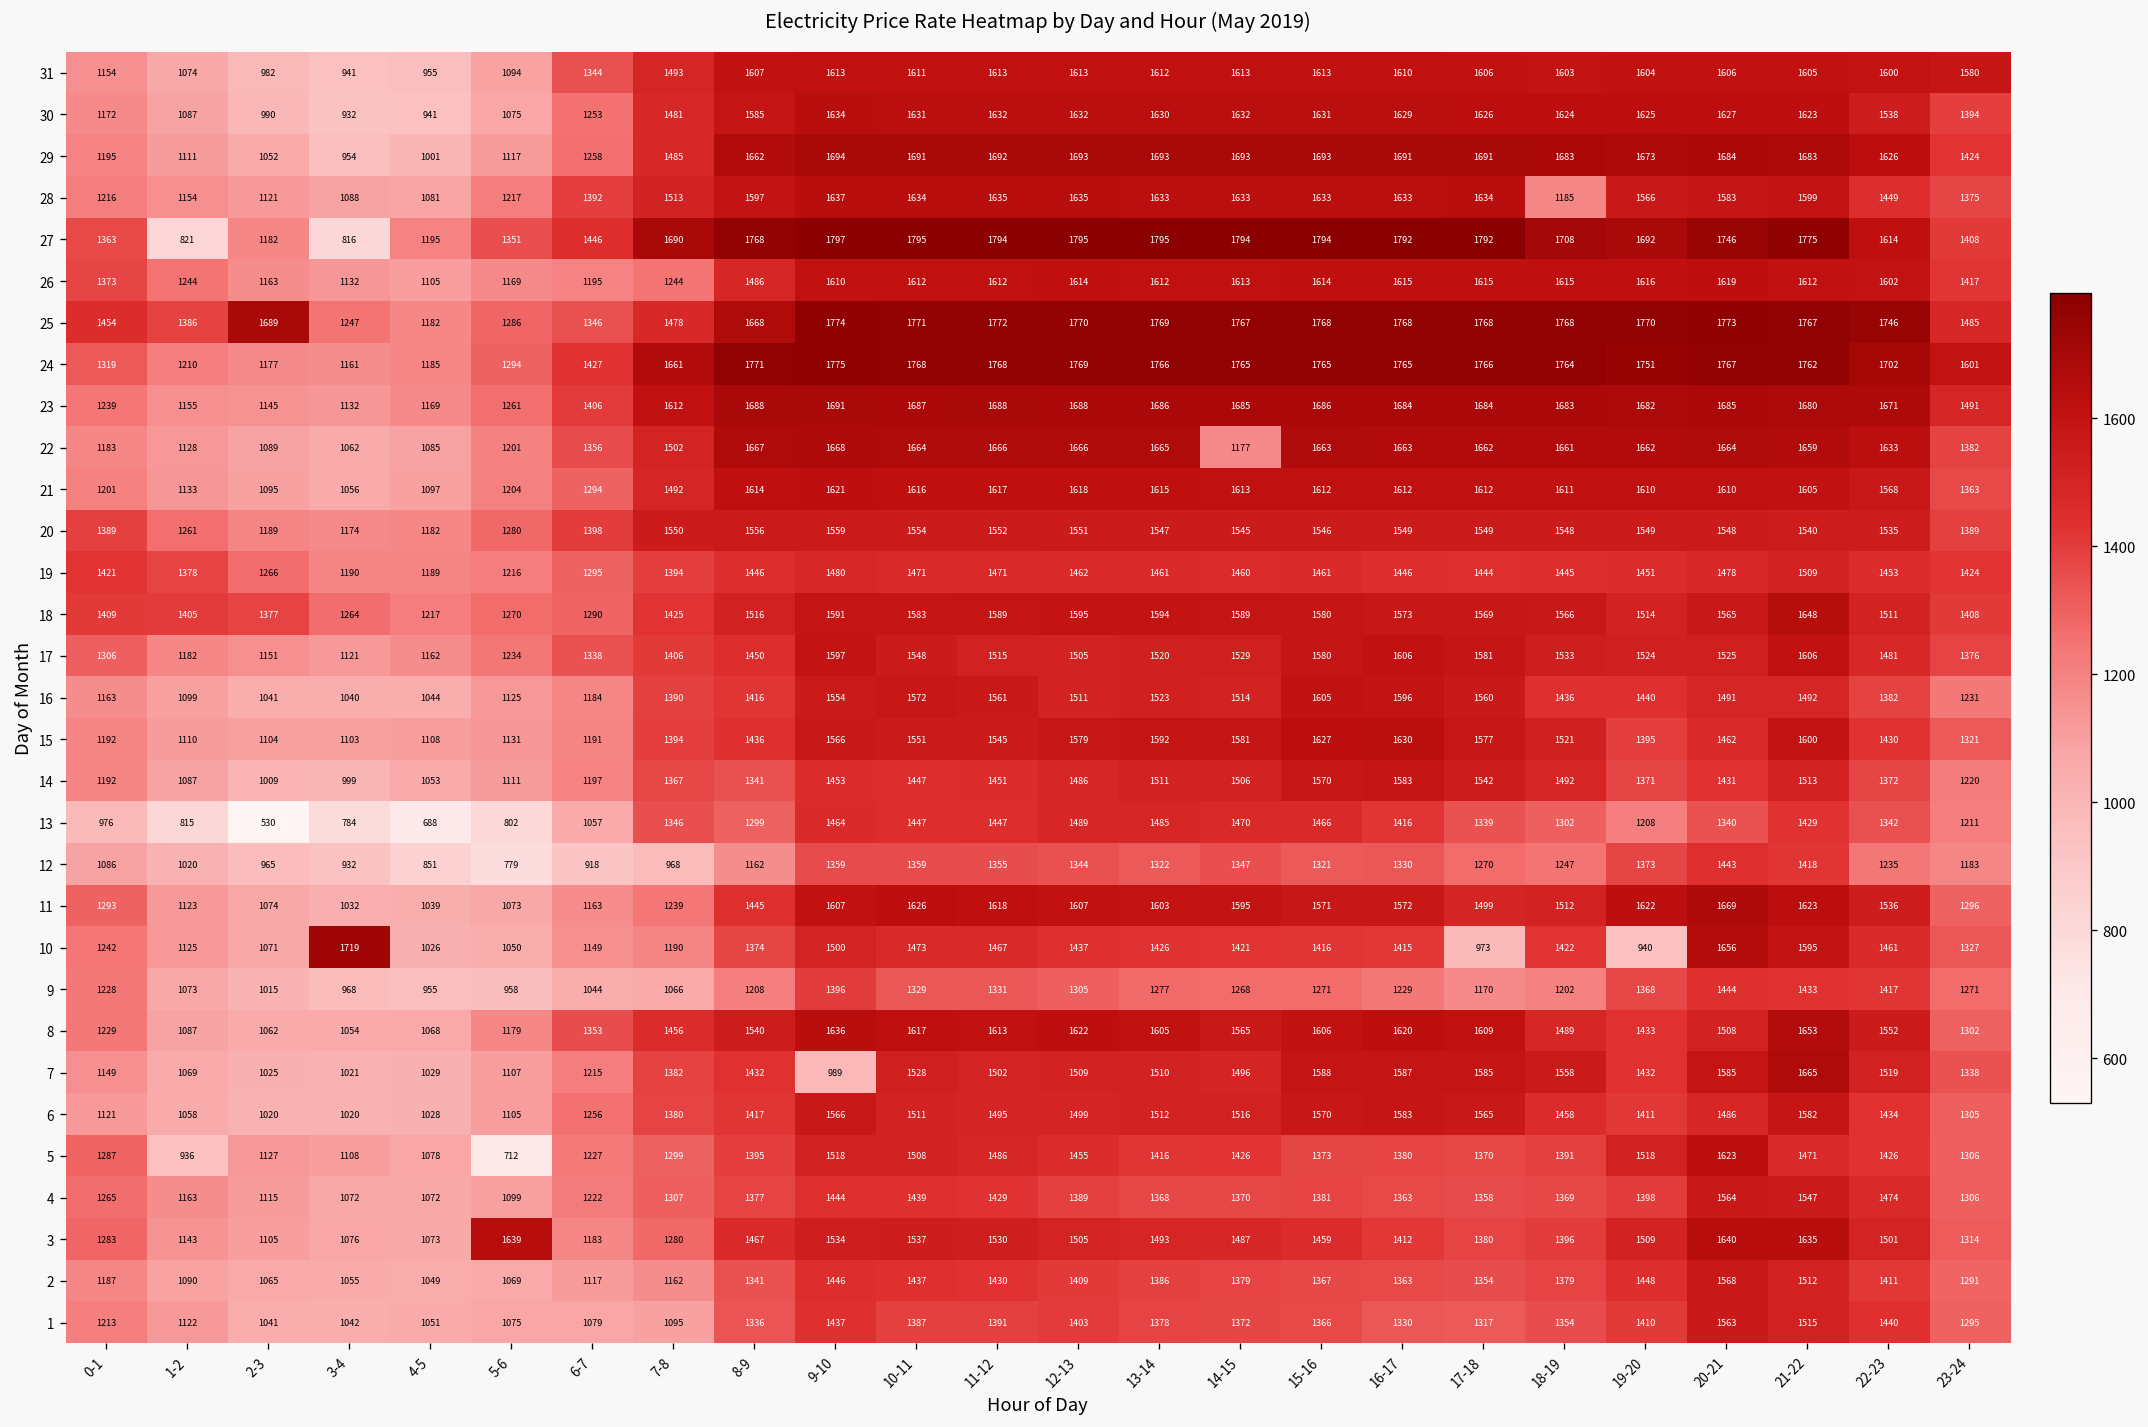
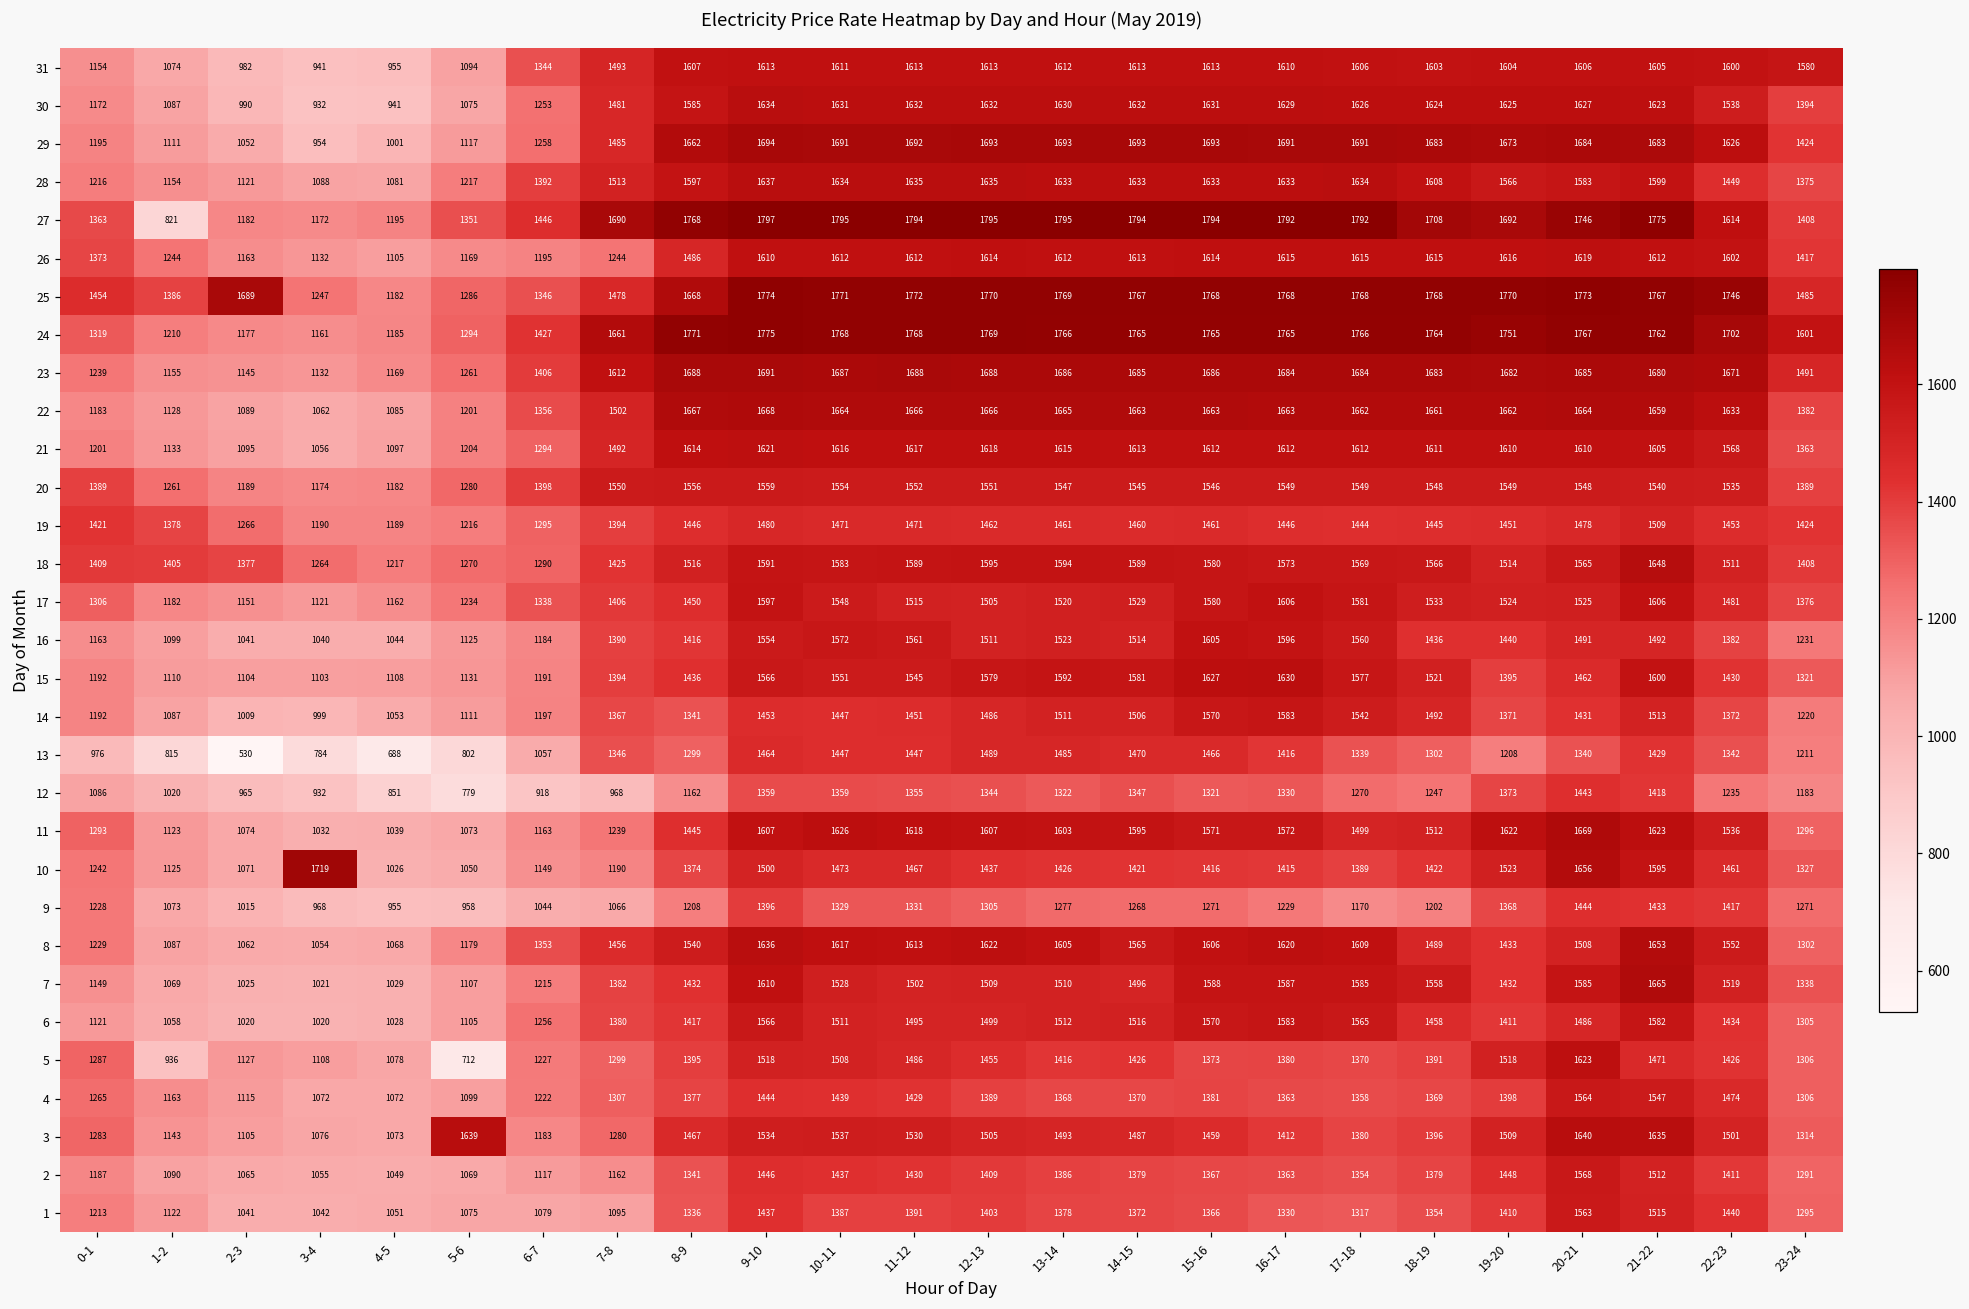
  {
    "28": {
      "0-1": 1216,
      "1-2": 1154,
      "2-3": 1121,
      "3-4": 1088,
      "4-5": 1081,
      "5-6": 1217,
      "6-7": 1392,
      "7-8": 1513,
      "8-9": 1597,
      "9-10": 1637,
      "10-11": 1634,
      "11-12": 1635,
      "12-13": 1635,
      "13-14": 1633,
      "14-15": 1633,
      "15-16": 1633,
      "16-17": 1633,
      "17-18": 1634,
-     "18-19": 1185,
+     "18-19": 1608,
      "19-20": 1566,
      "20-21": 1583,
      "21-22": 1599,
      "22-23": 1449,
      "23-24": 1375
    },
    "27": {
      "0-1": 1363,
      "1-2": 821,
      "2-3": 1182,
-     "3-4": 816,
+     "3-4": 1172,
      "4-5": 1195,
      "5-6": 1351,
      "6-7": 1446,
      "7-8": 1690,
      "8-9": 1768,
      "9-10": 1797,
      "10-11": 1795,
      "11-12": 1794,
      "12-13": 1795,
      "13-14": 1795,
      "14-15": 1794,
      "15-16": 1794,
      "16-17": 1792,
      "17-18": 1792,
      "18-19": 1708,
      "19-20": 1692,
      "20-21": 1746,
      "21-22": 1775,
      "22-23": 1614,
      "23-24": 1408
    },
    "22": {
      "0-1": 1183,
      "1-2": 1128,
      "2-3": 1089,
      "3-4": 1062,
      "4-5": 1085,
      "5-6": 1201,
      "6-7": 1356,
      "7-8": 1502,
      "8-9": 1667,
      "9-10": 1668,
      "10-11": 1664,
      "11-12": 1666,
      "12-13": 1666,
      "13-14": 1665,
-     "14-15": 1177,
+     "14-15": 1663,
      "15-16": 1663,
      "16-17": 1663,
      "17-18": 1662,
      "18-19": 1661,
      "19-20": 1662,
      "20-21": 1664,
      "21-22": 1659,
      "22-23": 1633,
      "23-24": 1382
    },
    "10": {
      "0-1": 1242,
      "1-2": 1125,
      "2-3": 1071,
      "3-4": 1719,
      "4-5": 1026,
      "5-6": 1050,
      "6-7": 1149,
      "7-8": 1190,
      "8-9": 1374,
      "9-10": 1500,
      "10-11": 1473,
      "11-12": 1467,
      "12-13": 1437,
      "13-14": 1426,
      "14-15": 1421,
      "15-16": 1416,
      "16-17": 1415,
-     "17-18": 973,
+     "17-18": 1389,
      "18-19": 1422,
-     "19-20": 940,
+     "19-20": 1523,
      "20-21": 1656,
      "21-22": 1595,
      "22-23": 1461,
      "23-24": 1327
    },
    "7": {
      "0-1": 1149,
      "1-2": 1069,
      "2-3": 1025,
      "3-4": 1021,
      "4-5": 1029,
      "5-6": 1107,
      "6-7": 1215,
      "7-8": 1382,
      "8-9": 1432,
-     "9-10": 989,
+     "9-10": 1610,
      "10-11": 1528,
      "11-12": 1502,
      "12-13": 1509,
      "13-14": 1510,
      "14-15": 1496,
      "15-16": 1588,
      "16-17": 1587,
      "17-18": 1585,
      "18-19": 1558,
      "19-20": 1432,
      "20-21": 1585,
      "21-22": 1665,
      "22-23": 1519,
      "23-24": 1338
    }
  }
